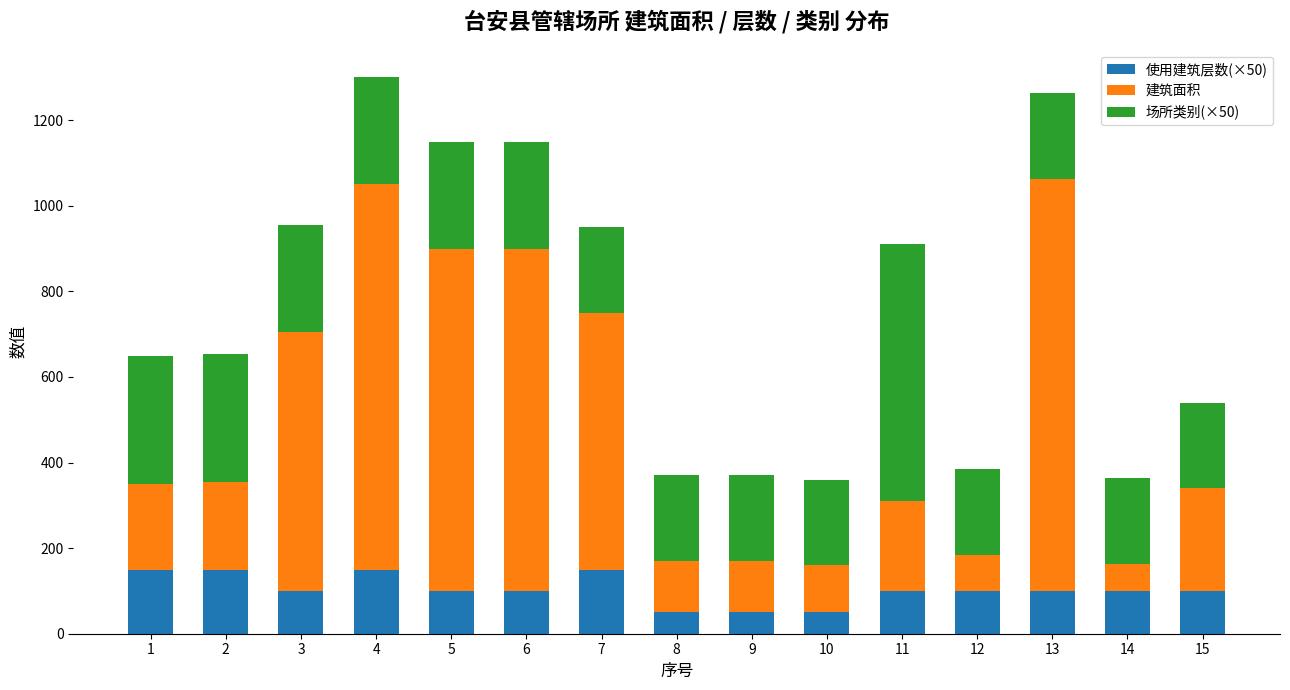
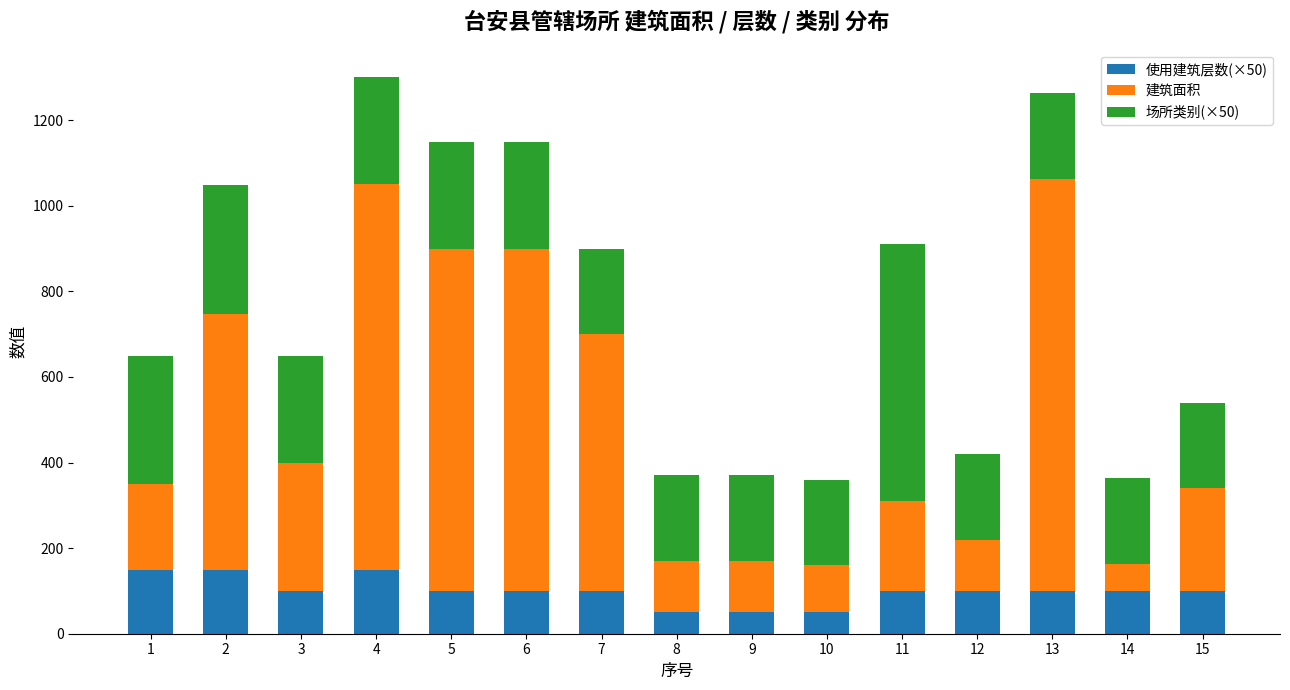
  {
    "使用建筑层数(×50)": {
      "1": 150,
      "2": 150,
      "3": 100,
      "4": 150,
      "5": 100,
      "6": 100,
-     "7": 150,
+     "7": 100,
      "8": 50,
      "9": 50,
      "10": 50,
      "11": 100,
      "12": 100,
      "13": 100,
      "14": 100,
      "15": 100
    },
    "建筑面积": {
      "1": 200,
-     "2": 200,
-     "3": 600,
+     "2": 600,
+     "3": 300,
      "4": 900,
      "5": 800,
      "6": 800,
      "7": 600,
      "8": 120,
      "9": 120,
      "10": 110,
      "11": 210,
-     "12": 90,
+     "12": 120,
      "13": 960,
      "14": 60,
      "15": 240
    },
    "场所类别(×50)": {
      "1": 300,
      "2": 300,
      "3": 250,
      "4": 250,
      "5": 250,
      "6": 250,
      "7": 200,
      "8": 200,
      "9": 200,
      "10": 200,
      "11": 600,
      "12": 200,
      "13": 200,
      "14": 200,
      "15": 200
    }
  }
